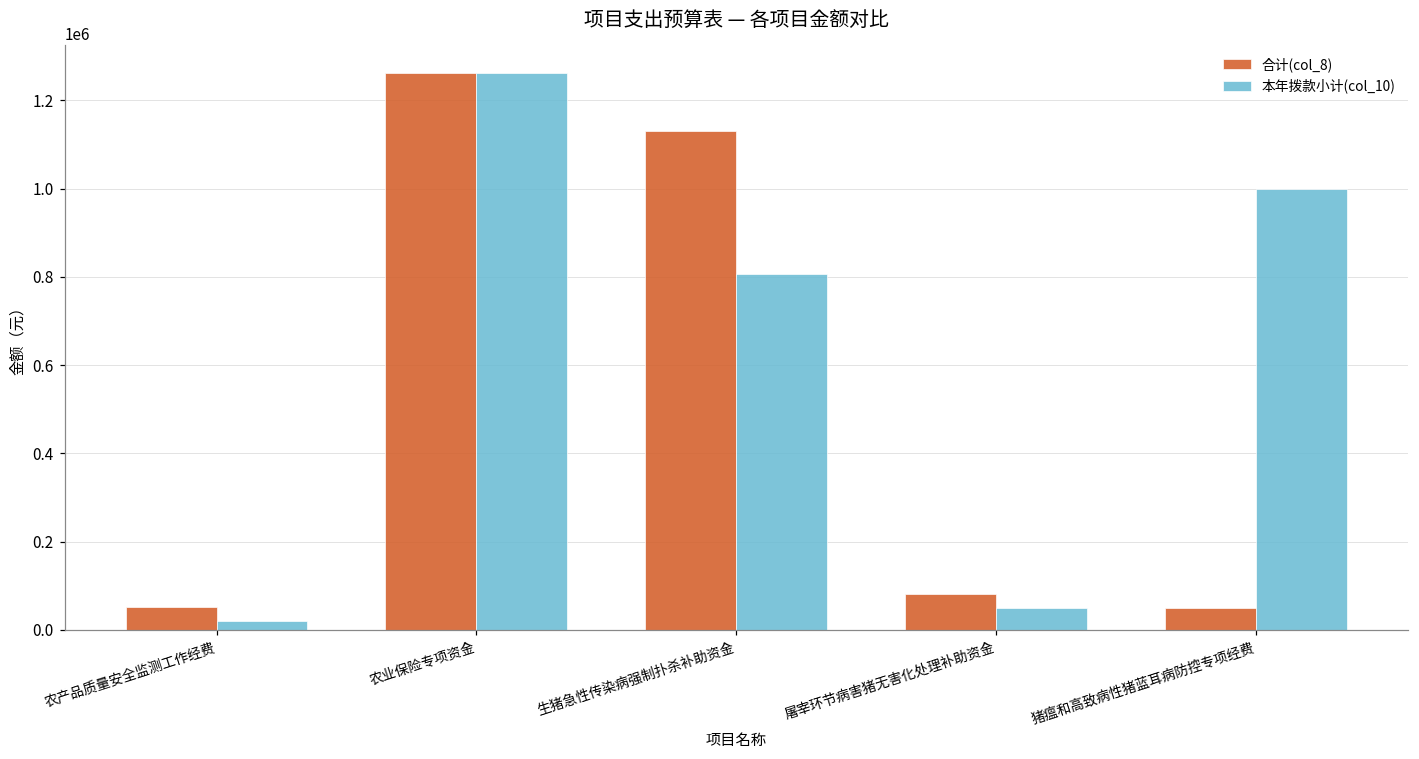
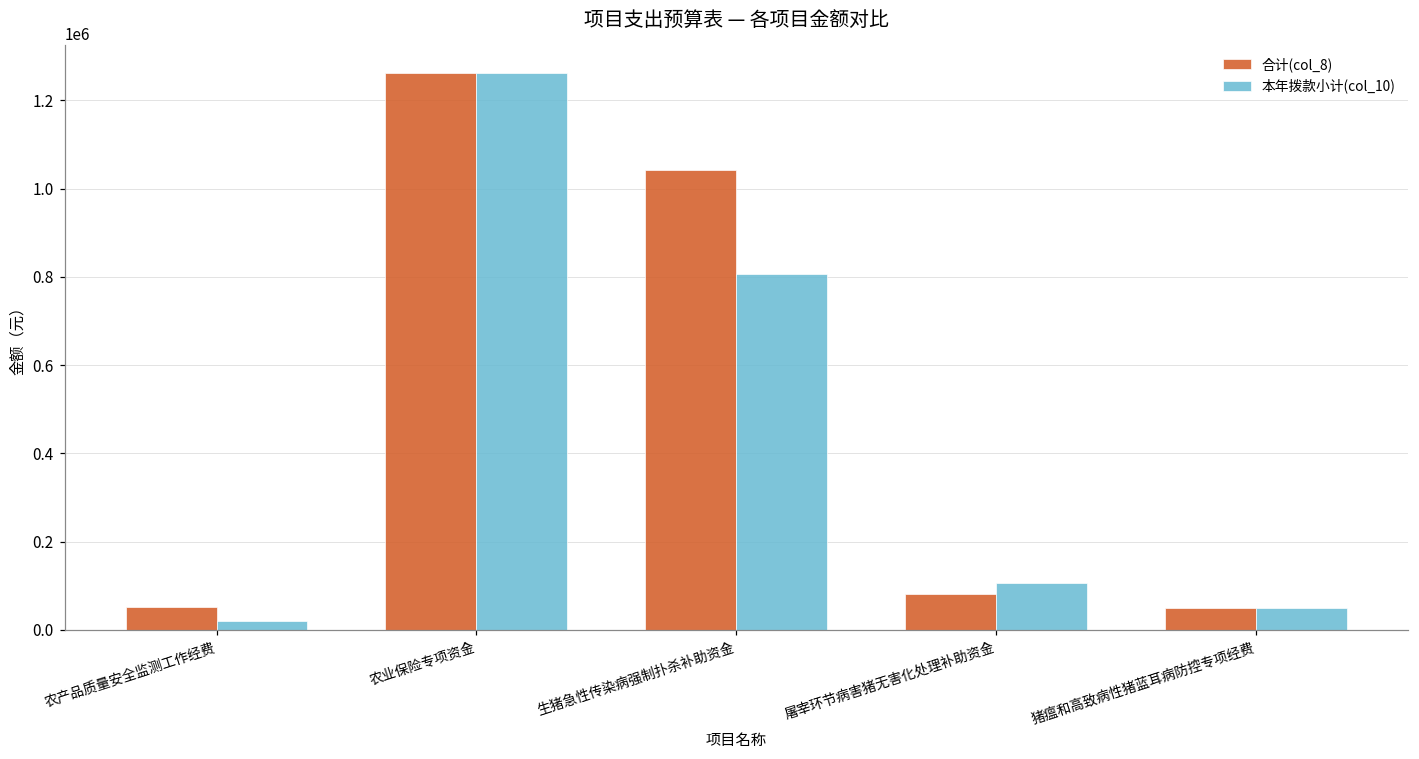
  {
    "合计(col_8)": {
      "农产品质量安全监测工作经费": 50000,
      "农业保险专项资金": 1260000,
-     "生猪急性传染病强制扑杀补助资金": 1130000,
+     "生猪急性传染病强制扑杀补助资金": 1040000,
      "屠宰环节病害猪无害化处理补助资金": 80000,
      "猪瘟和高致病性猪蓝耳病防控专项经费": 50000
    },
    "本年拨款小计(col_10)": {
      "农产品质量安全监测工作经费": 20000,
      "农业保险专项资金": 1260000,
      "生猪急性传染病强制扑杀补助资金": 810000,
-     "屠宰环节病害猪无害化处理补助资金": 50000,
-     "猪瘟和高致病性猪蓝耳病防控专项经费": 1000000
+     "屠宰环节病害猪无害化处理补助资金": 110000,
+     "猪瘟和高致病性猪蓝耳病防控专项经费": 50000
    }
  }
